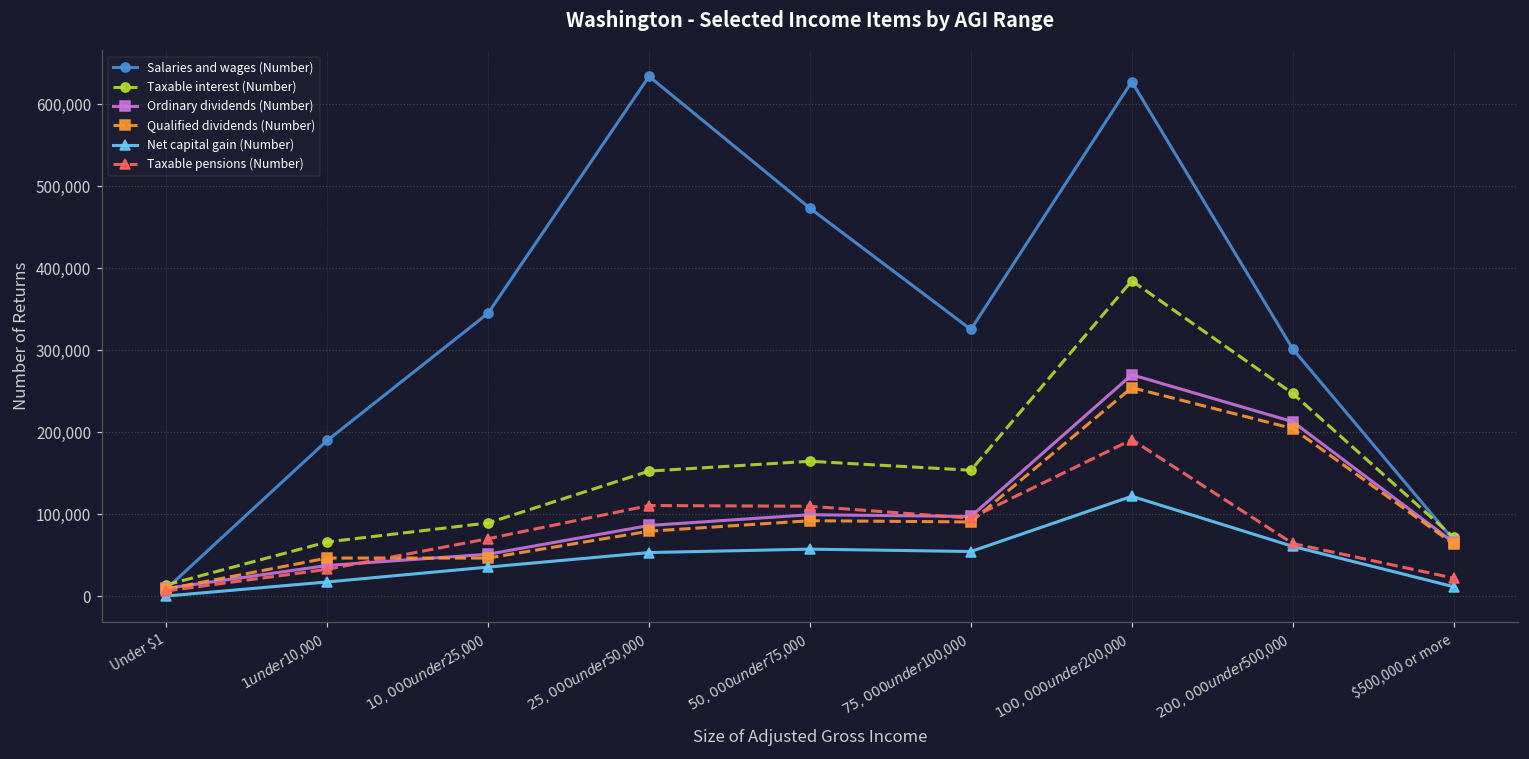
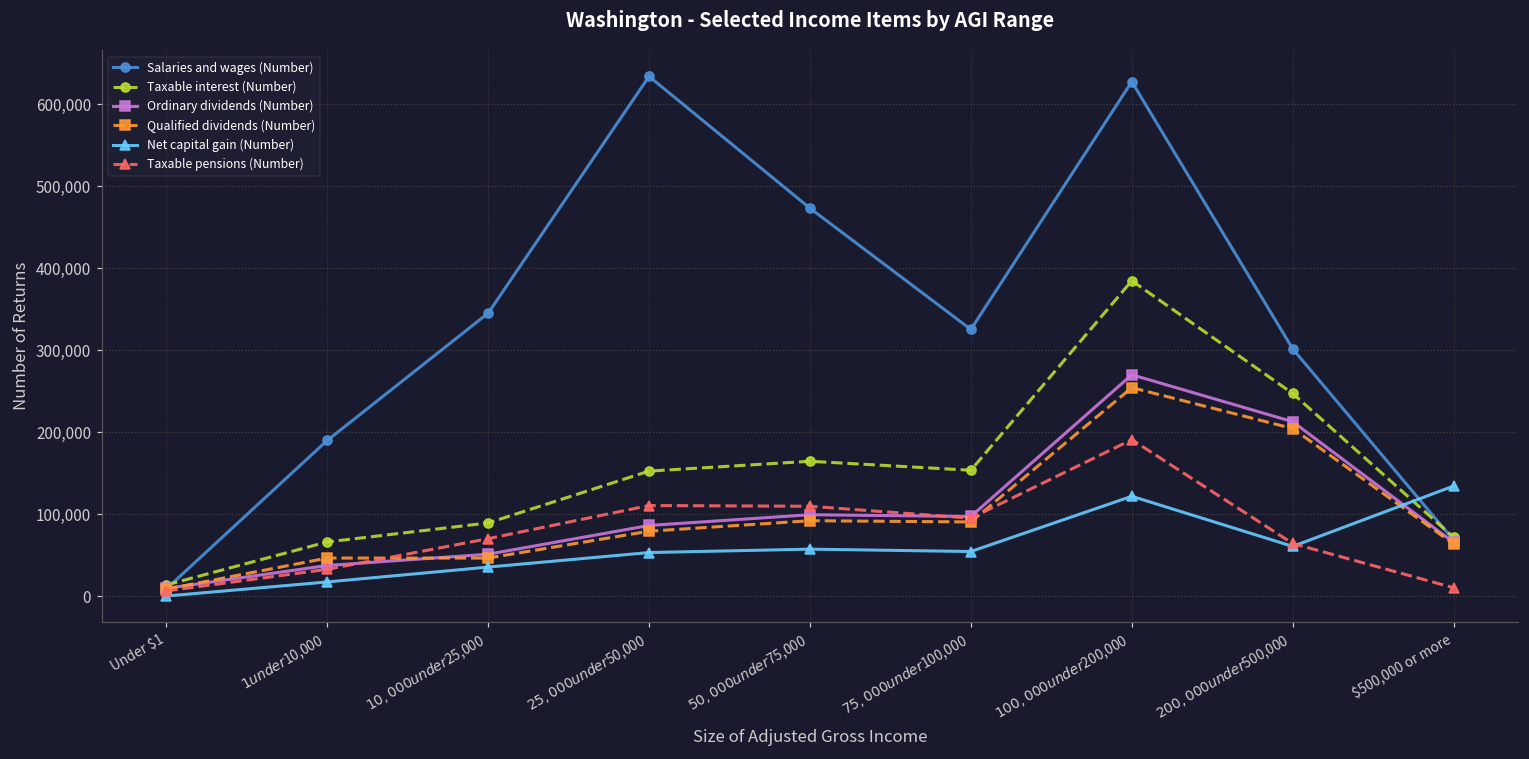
  {
    "Taxable interest (Number)": {
      "Under $1": "10,000"
    },
    "Net capital gain (Number)": {
      "Under $1": "0",
-     "$500,000 or more": "10,000"
+     "$500,000 or more": "130,000"
    },
    "Taxable pensions (Number)": {
-     "$500,000 or more": "20,000"
+     "$500,000 or more": "10,000"
    }
  }
